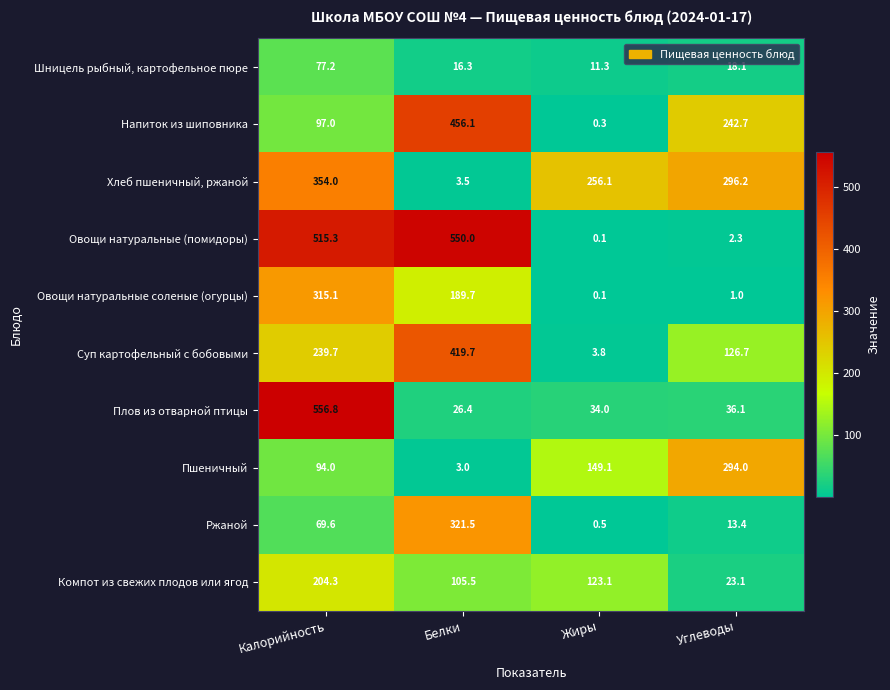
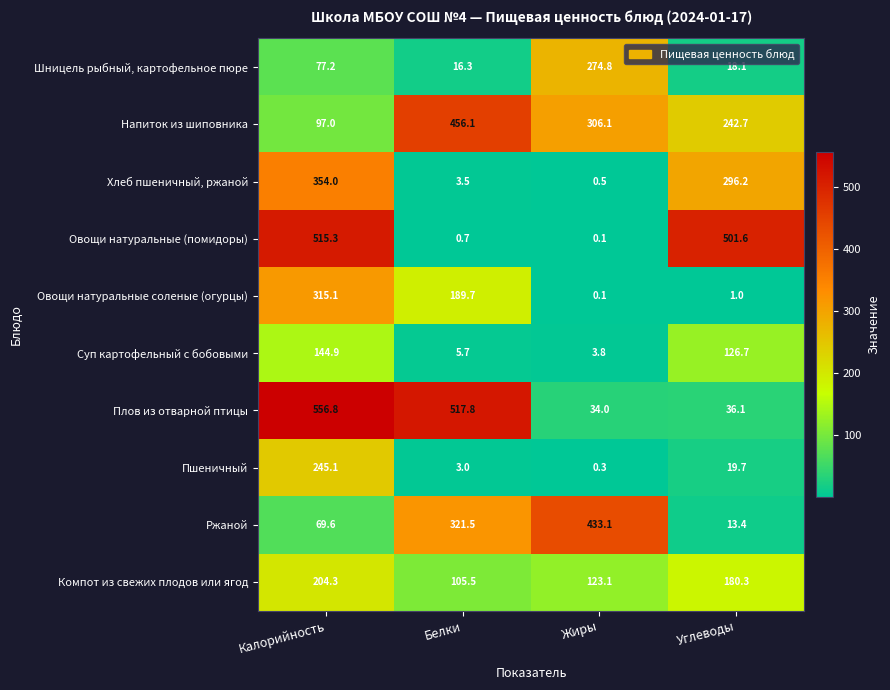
  {
    "Шницель рыбный, картофельное пюре": {
      "Калорийность": 77.2,
      "Белки": 16.3,
-     "Жиры": 11.3
+     "Жиры": 274.8
    },
    "Напиток из шиповника": {
      "Калорийность": 97.0,
      "Белки": 456.1,
-     "Жиры": 0.3,
+     "Жиры": 306.1,
      "Углеводы": 242.7
    },
    "Хлеб пшеничный, ржаной": {
      "Калорийность": 354.0,
      "Белки": 3.5,
-     "Жиры": 256.1,
+     "Жиры": 0.5,
      "Углеводы": 296.2
    },
    "Овощи натуральные (помидоры)": {
      "Калорийность": 515.3,
-     "Белки": 550.0,
+     "Белки": 0.7,
      "Жиры": 0.1,
-     "Углеводы": 2.3
+     "Углеводы": 501.6
    },
    "Овощи натуральные соленые (огурцы)": {
      "Калорийность": 315.1,
      "Белки": 189.7,
      "Жиры": 0.1,
      "Углеводы": 1.0
    },
    "Суп картофельный с бобовыми": {
-     "Калорийность": 239.7,
-     "Белки": 419.7,
+     "Калорийность": 144.9,
+     "Белки": 5.7,
      "Жиры": 3.8,
      "Углеводы": 126.7
    },
    "Плов из отварной птицы": {
      "Калорийность": 556.8,
-     "Белки": 26.4,
+     "Белки": 517.8,
      "Жиры": 34.0,
      "Углеводы": 36.1
    },
    "Пшеничный": {
-     "Калорийность": 94.0,
+     "Калорийность": 245.1,
      "Белки": 3.0,
-     "Жиры": 149.1,
-     "Углеводы": 294.0
+     "Жиры": 0.3,
+     "Углеводы": 19.7
    },
    "Ржаной": {
      "Калорийность": 69.6,
      "Белки": 321.5,
-     "Жиры": 0.5,
+     "Жиры": 433.1,
      "Углеводы": 13.4
    },
    "Компот из свежих плодов или ягод": {
      "Калорийность": 204.3,
      "Белки": 105.5,
      "Жиры": 123.1,
-     "Углеводы": 23.1
+     "Углеводы": 180.3
    }
  }
